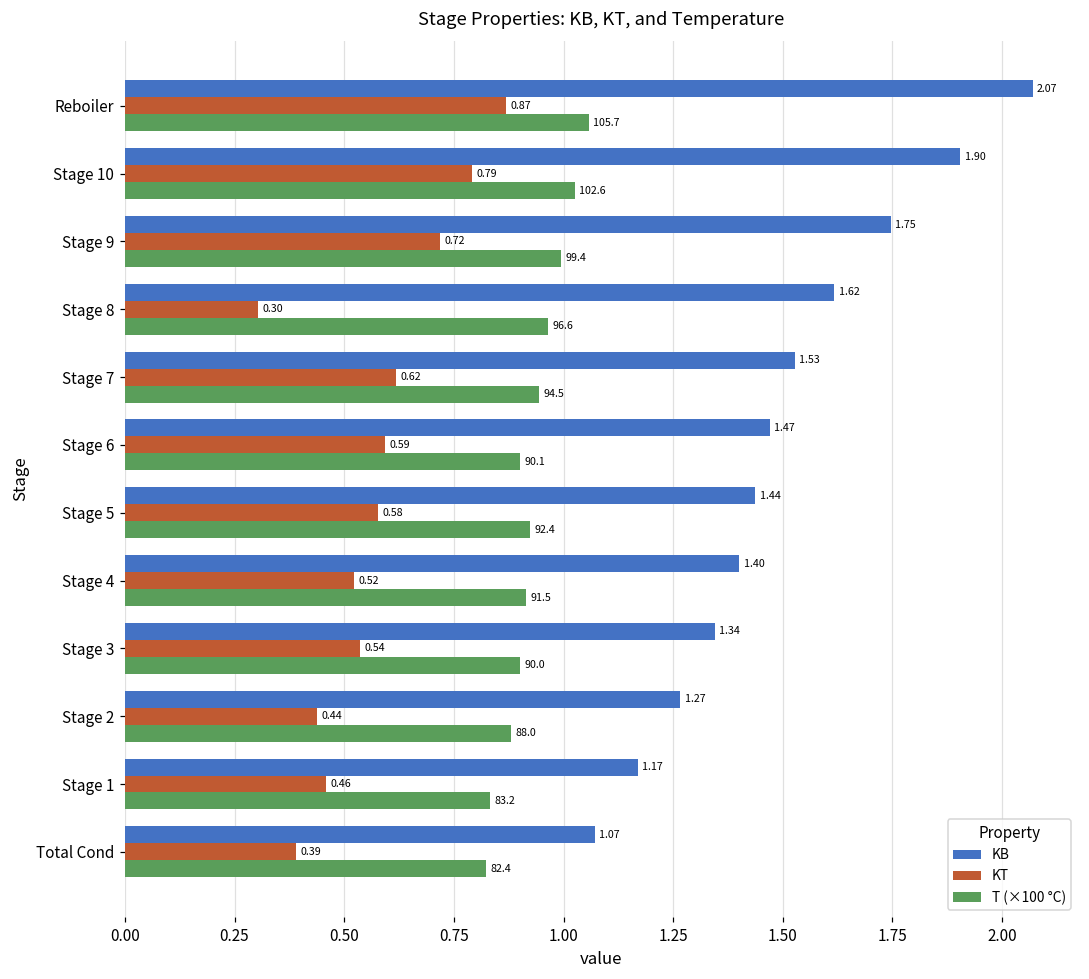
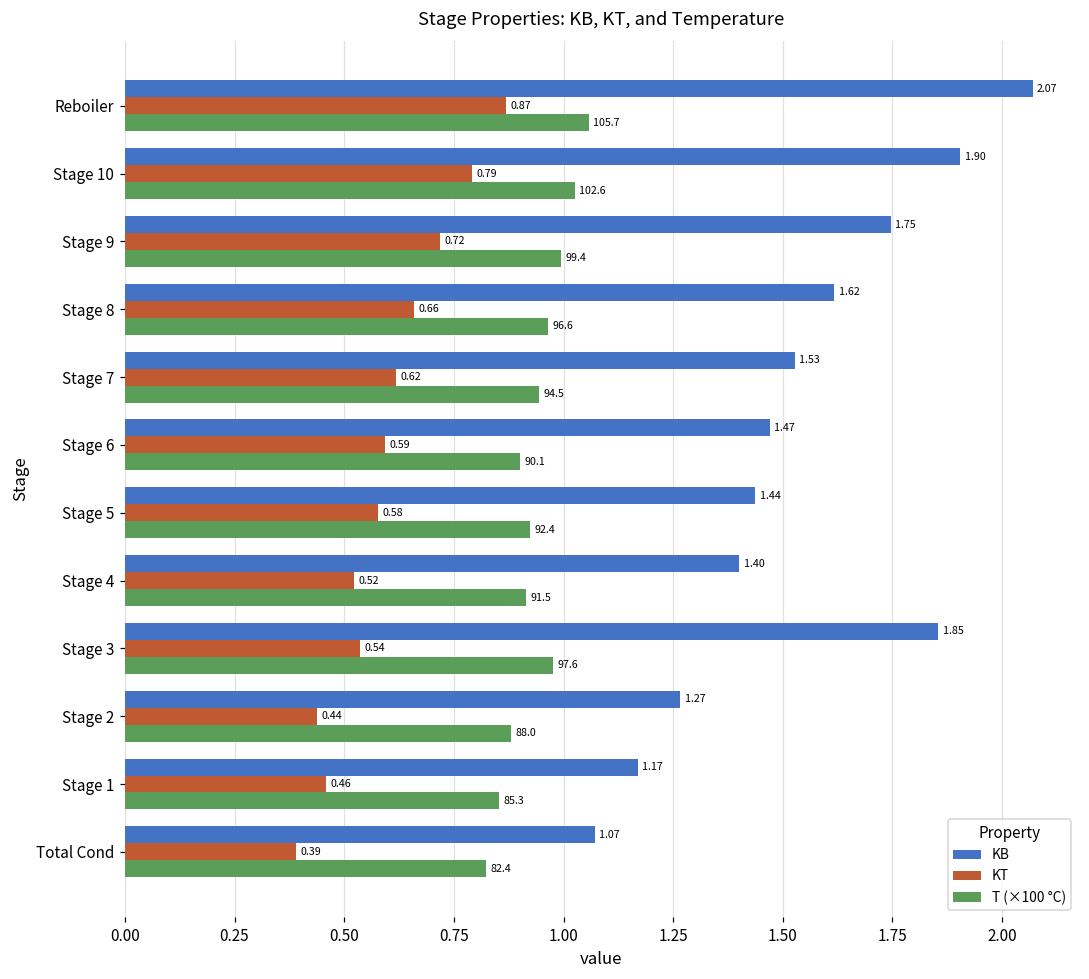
  {
    "KB": {
      "Reboiler": 2.07,
      "Stage 10": 1.90,
      "Stage 9": 1.75,
      "Stage 8": 1.62,
      "Stage 7": 1.53,
      "Stage 6": 1.47,
      "Stage 5": 1.44,
      "Stage 4": 1.40,
-     "Stage 3": 1.34,
+     "Stage 3": 1.85,
      "Stage 2": 1.27,
      "Stage 1": 1.17,
      "Total Cond": 1.07
    },
    "KT": {
      "Reboiler": 0.87,
      "Stage 10": 0.79,
      "Stage 9": 0.72,
-     "Stage 8": 0.30,
+     "Stage 8": 0.66,
      "Stage 7": 0.62,
      "Stage 6": 0.59,
      "Stage 5": 0.58,
      "Stage 4": 0.52,
      "Stage 3": 0.54,
      "Stage 2": 0.44,
      "Stage 1": 0.46,
      "Total Cond": 0.39
    },
    "T (×100 °C)": {
-     "Stage 3": 90.0,
-     "Stage 1": 83.2
+     "Stage 3": 97.6,
+     "Stage 1": 85.3
    }
  }
